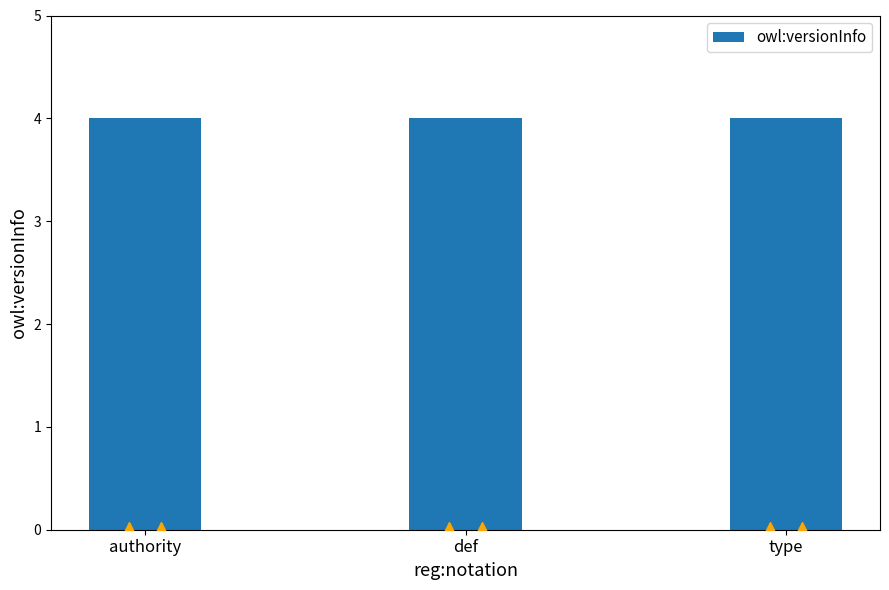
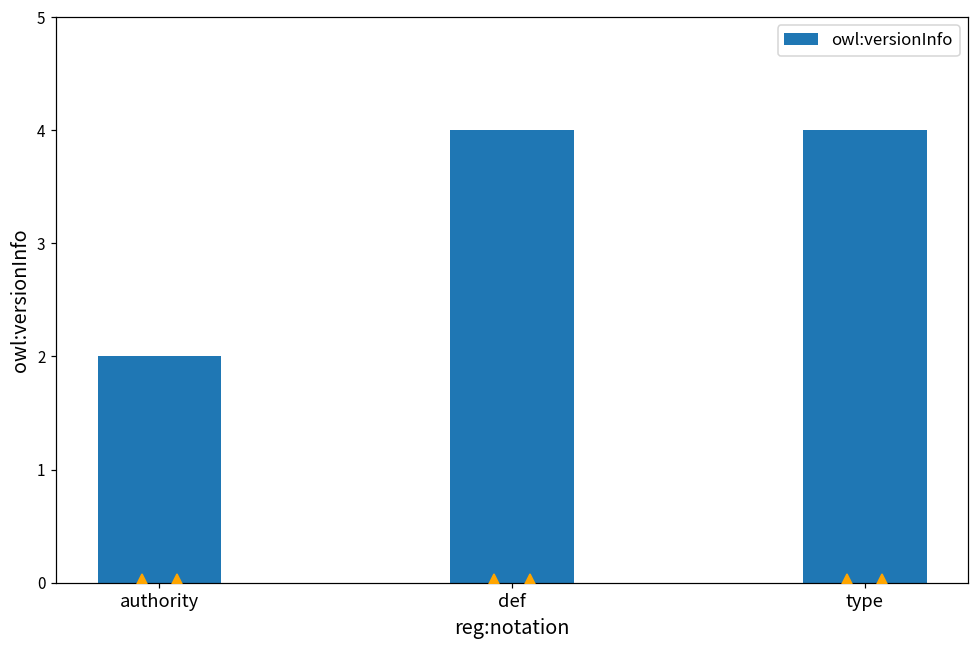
  {
    "owl:versionInfo": {
-     "authority": 4,
+     "authority": 2,
      "def": 4,
      "type": 4
    }
  }
